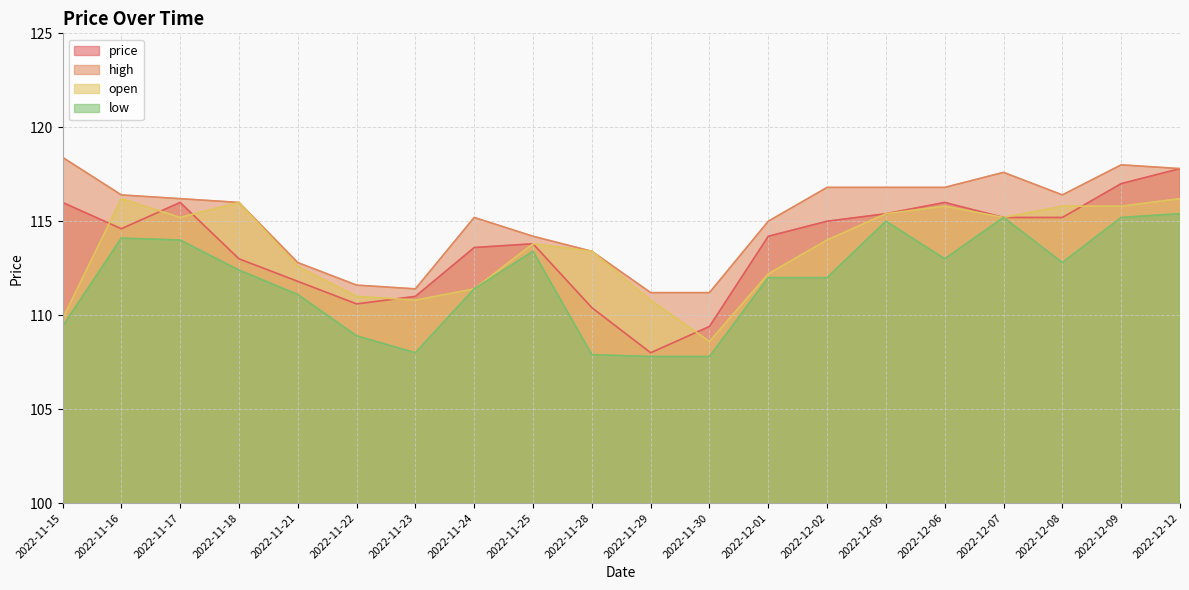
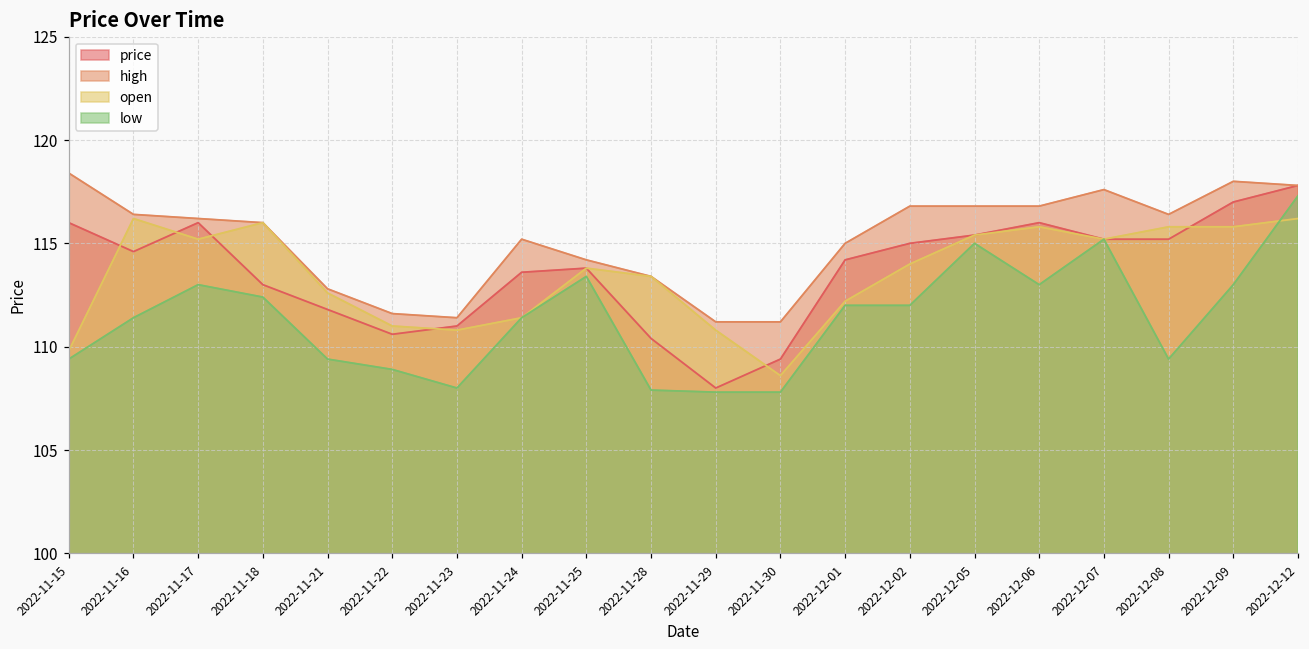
  {
    "low": {
      "2022-11-15": 109.4,
-     "2022-11-16": 114.1,
-     "2022-11-17": 114,
+     "2022-11-16": 111.4,
+     "2022-11-17": 113,
      "2022-11-18": 112.4,
-     "2022-11-21": 111.1,
+     "2022-11-21": 109.4,
      "2022-11-22": 108.9,
      "2022-11-23": 108.0,
      "2022-11-25": 113.4,
      "2022-11-28": 107.9,
      "2022-11-29": 107.8,
      "2022-11-30": 107.8,
      "2022-12-01": 112.0,
      "2022-12-02": 112.0,
      "2022-12-05": 115.0,
      "2022-12-06": 113.0,
-     "2022-12-08": 112.8,
-     "2022-12-09": 115.2,
-     "2022-12-12": 115.4
+     "2022-12-08": 109.4,
+     "2022-12-09": 113.0,
+     "2022-12-12": 117.3
    }
  }
